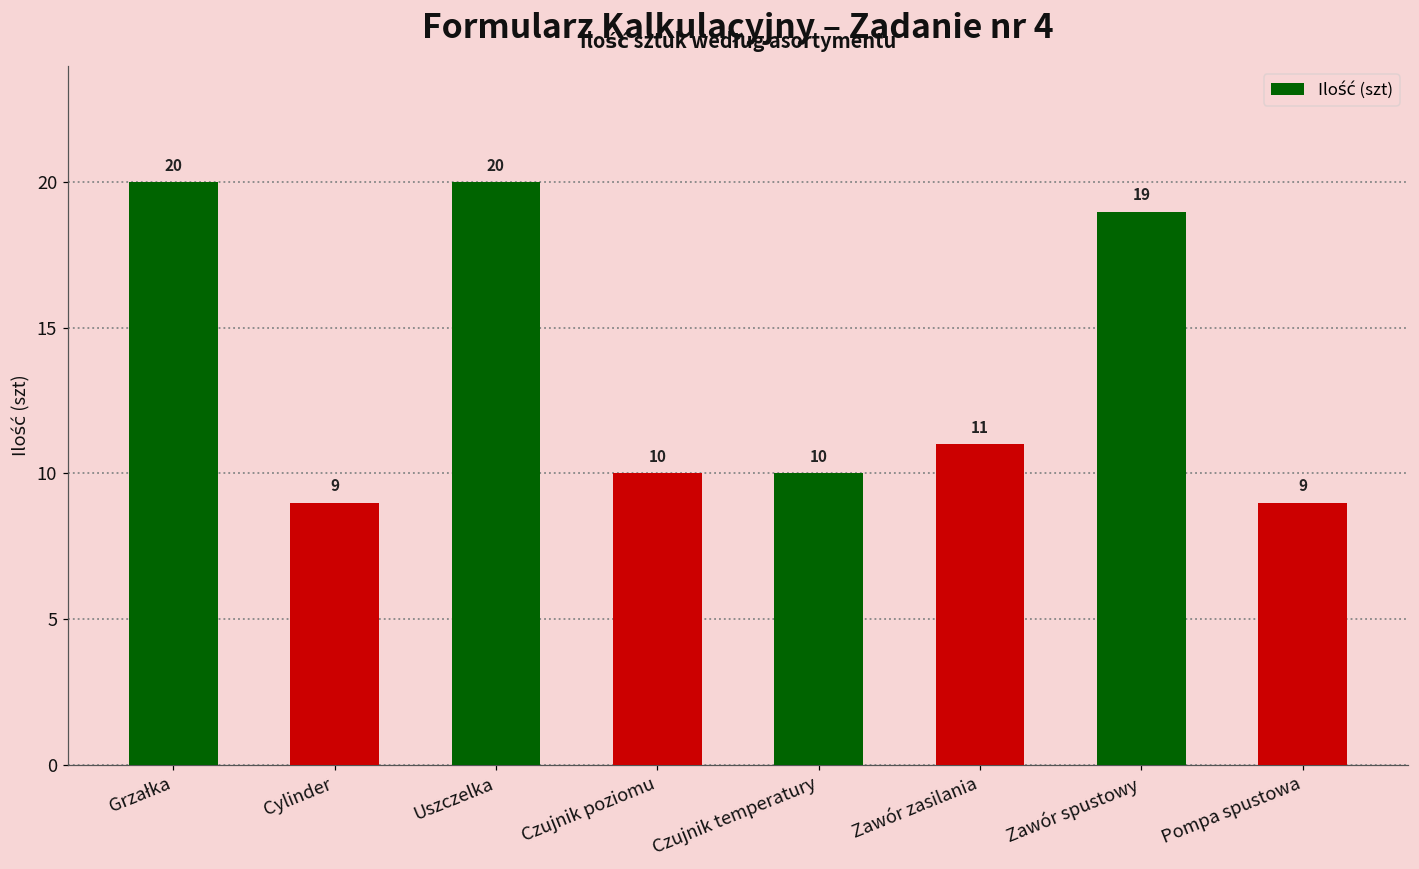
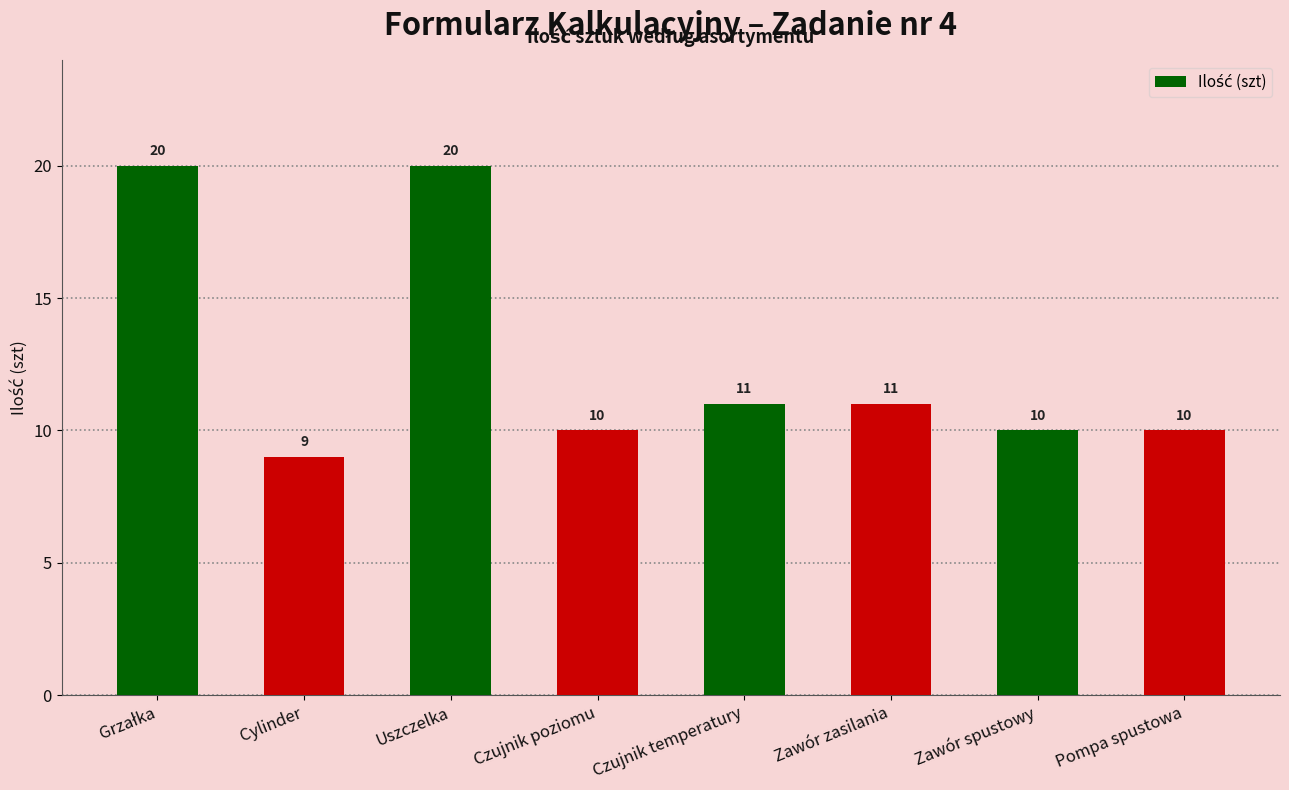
  {
    "Grzałka": 20,
    "Cylinder": 9,
    "Uszczelka": 20,
    "Czujnik poziomu": 10,
-   "Czujnik temperatury": 10,
+   "Czujnik temperatury": 11,
    "Zawór zasilania": 11,
-   "Zawór spustowy": 19,
-   "Pompa spustowa": 9
+   "Zawór spustowy": 10,
+   "Pompa spustowa": 10
  }
